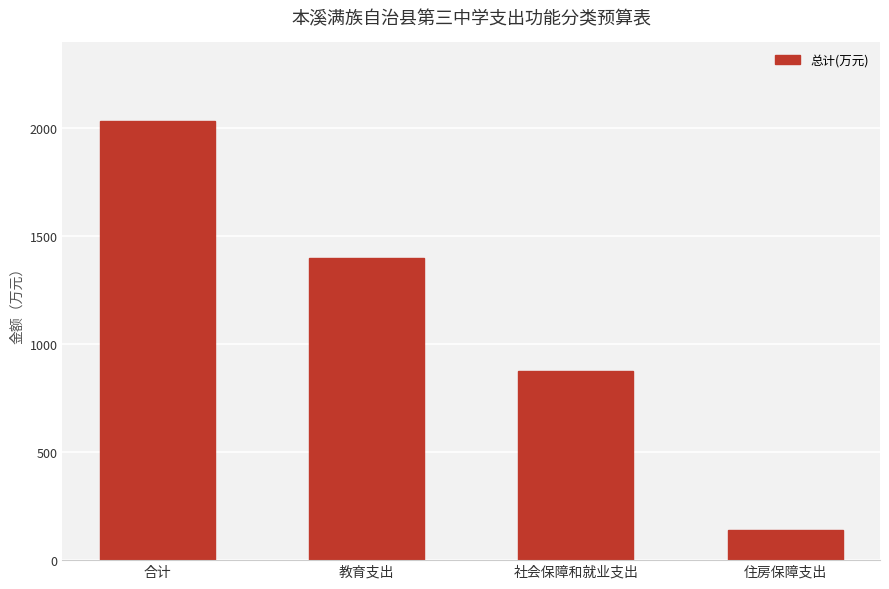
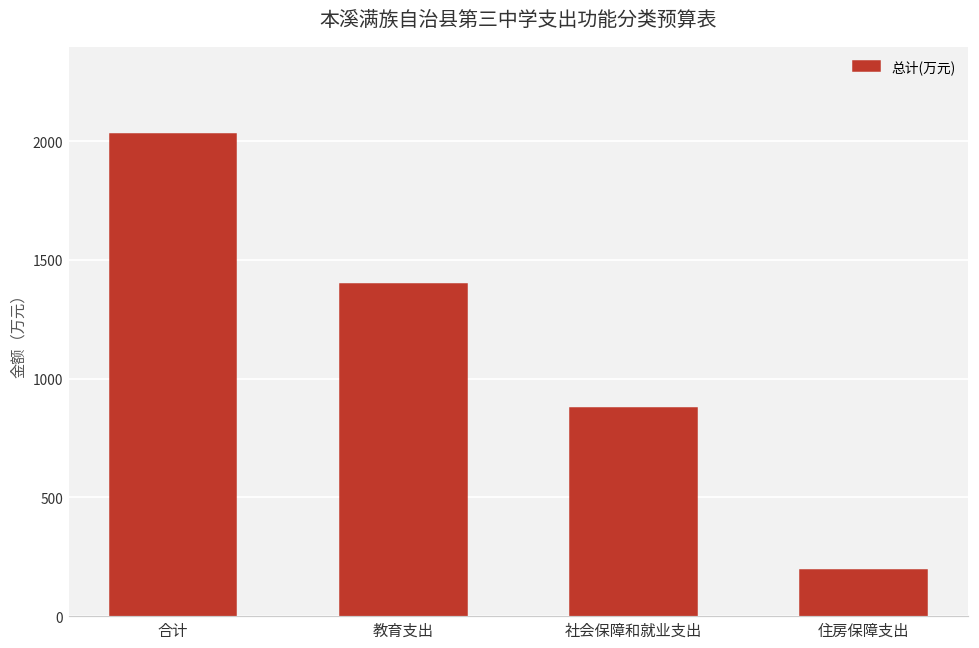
  {
    "合计": 2030,
    "教育支出": 1400,
    "社会保障和就业支出": 880,
-   "住房保障支出": 140
+   "住房保障支出": 200
  }
